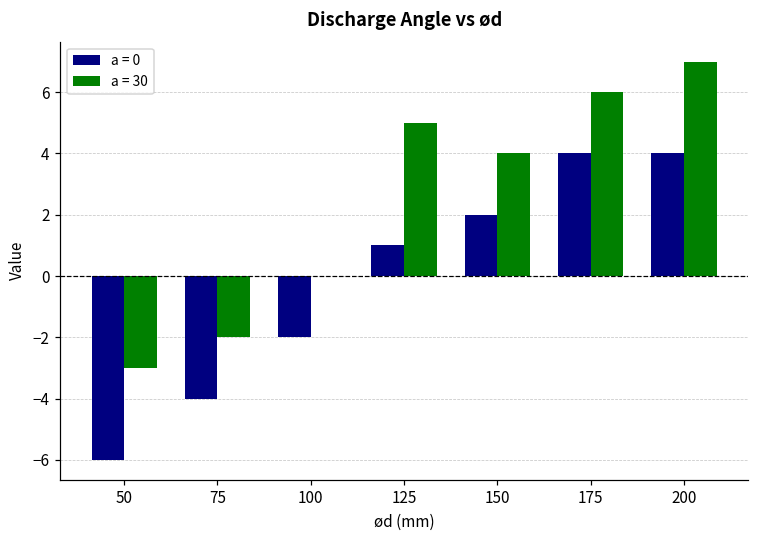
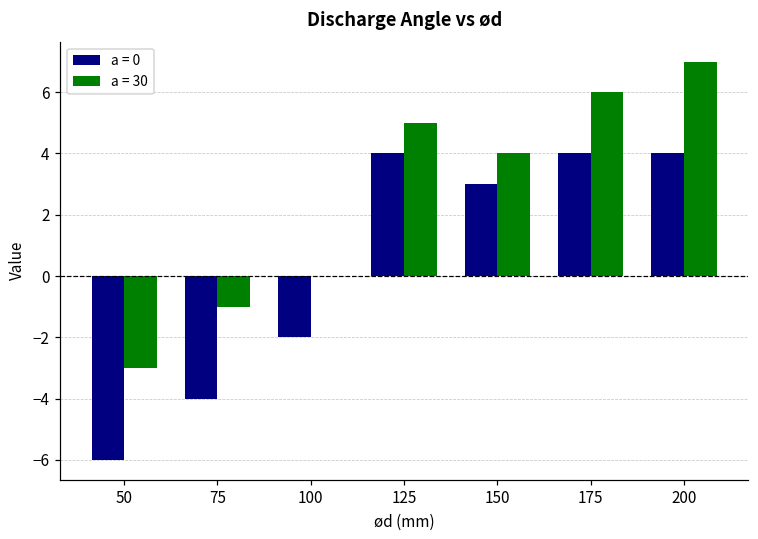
  {
    "a = 0": {
      "50": -6,
      "75": -4,
      "100": -2,
-     "125": 1,
-     "150": 2,
+     "125": 4,
+     "150": 3,
      "175": 4,
      "200": 4
    },
    "a = 30": {
      "50": -3,
-     "75": -2,
+     "75": -1,
      "100": 0,
      "125": 5,
      "150": 4,
      "175": 6,
      "200": 7
    }
  }
